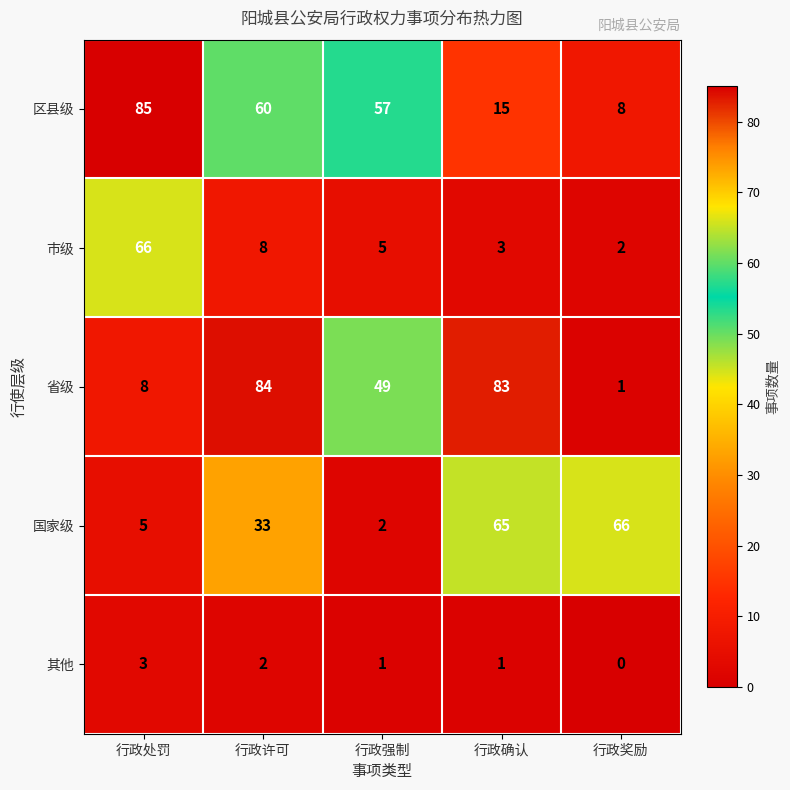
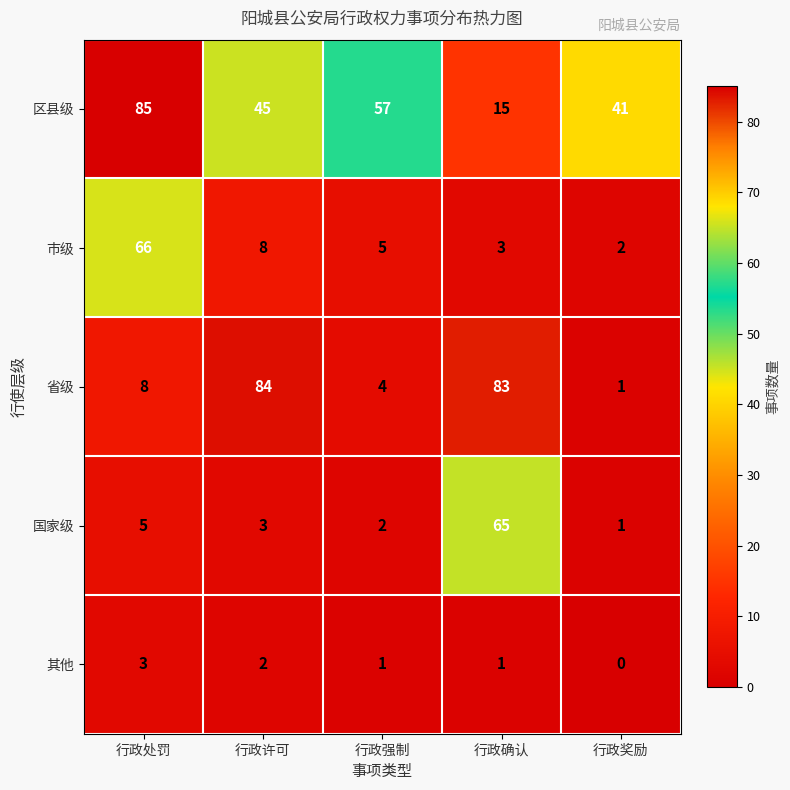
  {
    "区县级": {
      "行政处罚": 85,
-     "行政许可": 60,
+     "行政许可": 45,
      "行政强制": 57,
      "行政确认": 15,
-     "行政奖励": 8
+     "行政奖励": 41
    },
    "市级": {
      "行政处罚": 66,
      "行政许可": 8,
      "行政强制": 5,
      "行政确认": 3,
      "行政奖励": 2
    },
    "省级": {
      "行政处罚": 8,
      "行政许可": 84,
-     "行政强制": 49,
+     "行政强制": 4,
      "行政确认": 83,
      "行政奖励": 1
    },
    "国家级": {
      "行政处罚": 5,
-     "行政许可": 33,
+     "行政许可": 3,
      "行政强制": 2,
      "行政确认": 65,
-     "行政奖励": 66
+     "行政奖励": 1
    },
    "其他": {
      "行政处罚": 3,
      "行政许可": 2,
      "行政强制": 1,
      "行政确认": 1,
      "行政奖励": 0
    }
  }
